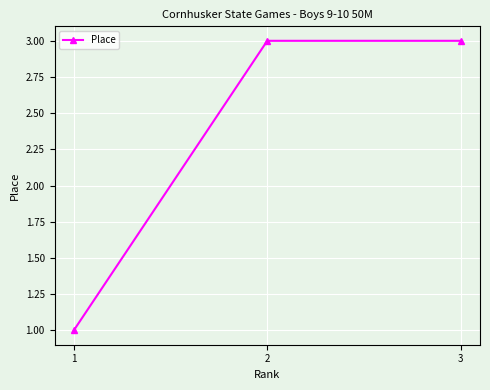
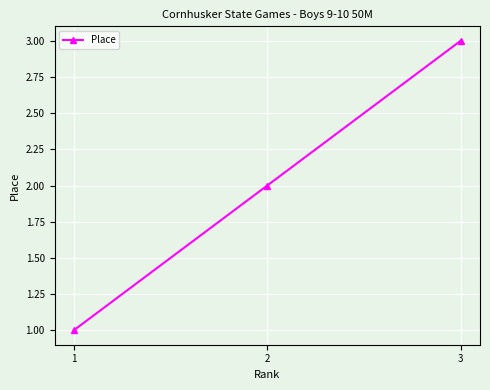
  {
    "1": 1,
-   "2": 3,
+   "2": 2,
    "3": 3
  }
